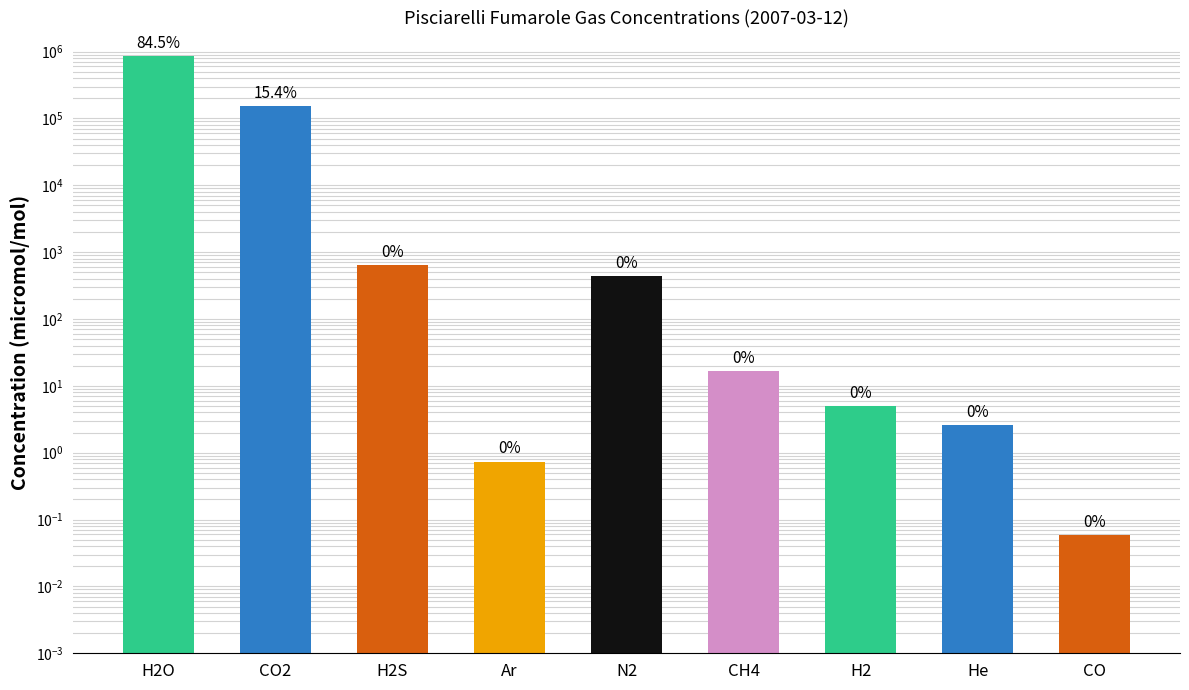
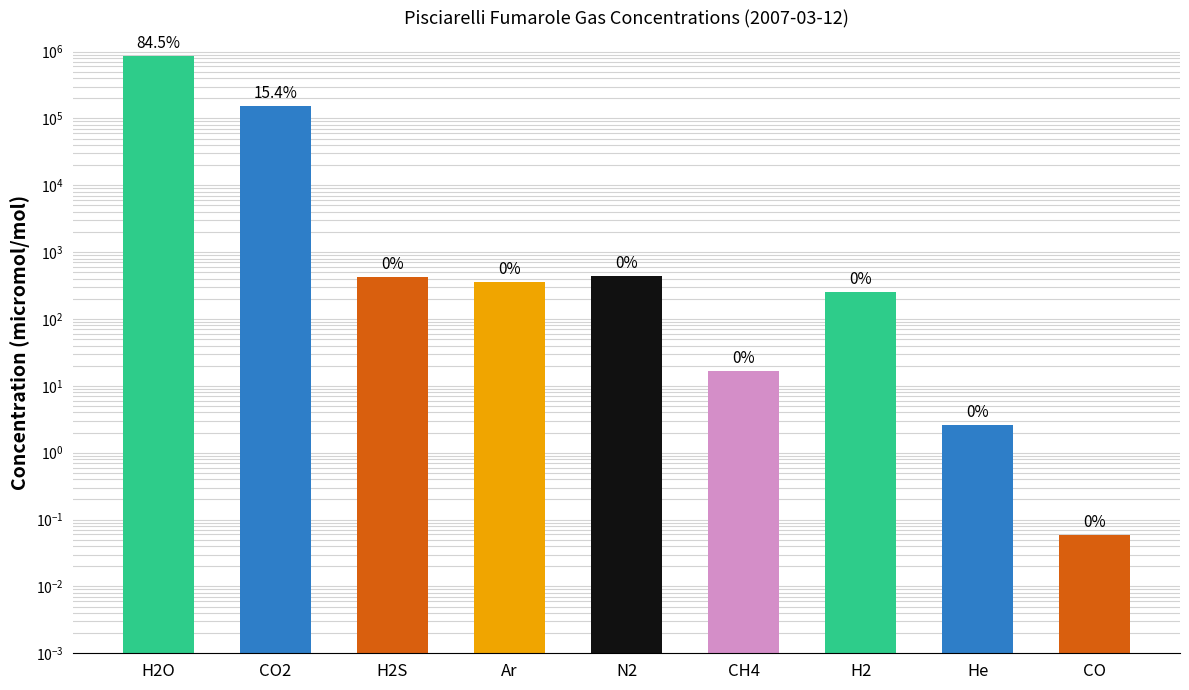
  {
-   "H2S": 600,
-   "Ar": 0.7,
-   "H2": 5
+   "H2S": 400,
+   "Ar": 400,
+   "H2": 250
  }
